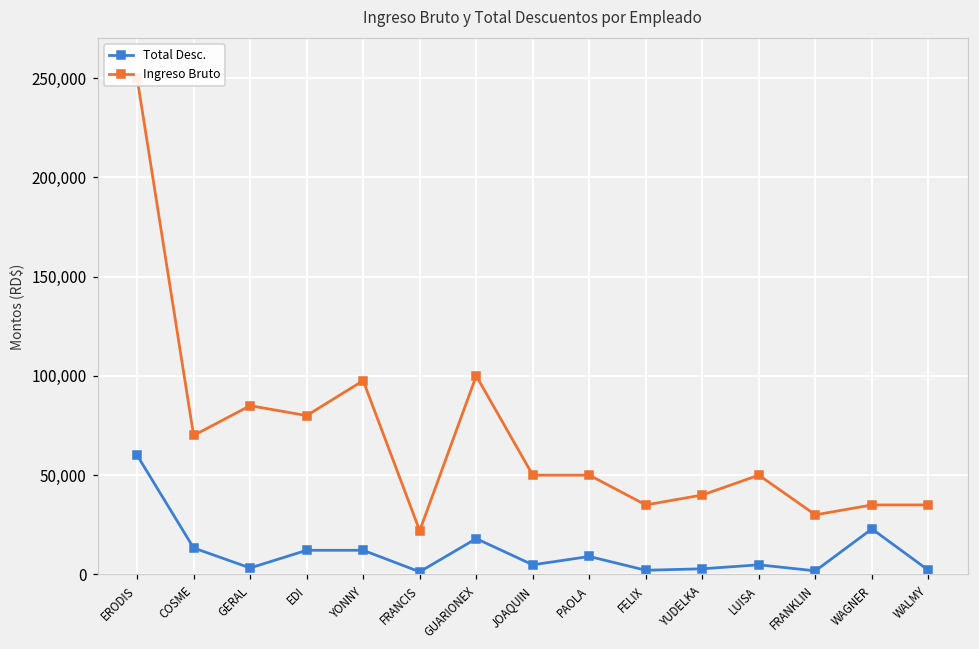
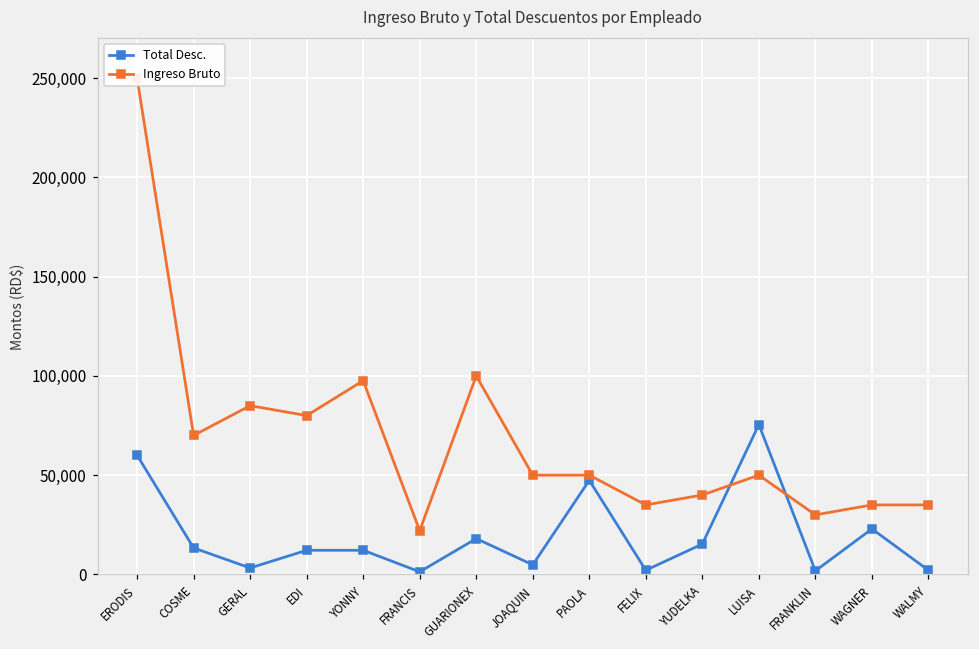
  {
    "Total Desc.": {
      "ERODIS": "60,000",
      "COSME": "13,000",
      "GERAL": "3,000",
      "EDI": "12,000",
      "YONNY": "12,000",
      "FRANCIS": "1,000",
      "GUARIONEX": "18,000",
      "JOAQUIN": "5,000",
-     "PAOLA": "9,000",
+     "PAOLA": "47,000",
      "FELIX": "2,000",
-     "YUDELKA": "3,000",
-     "LUISA": "5,000",
+     "YUDELKA": "15,000",
+     "LUISA": "75,000",
      "FRANKLIN": "2,000",
      "WAGNER": "23,000",
      "WALMY": "2,000"
    },
    "Ingreso Bruto": {
      "COSME": "70,000",
      "GERAL": "85,000",
      "EDI": "80,000",
      "YONNY": "98,000",
      "FRANCIS": "22,000",
      "GUARIONEX": "100,000",
      "JOAQUIN": "50,000",
      "PAOLA": "50,000",
      "FELIX": "35,000",
      "YUDELKA": "40,000",
      "LUISA": "50,000",
      "FRANKLIN": "30,000",
      "WAGNER": "35,000",
      "WALMY": "35,000"
    }
  }
